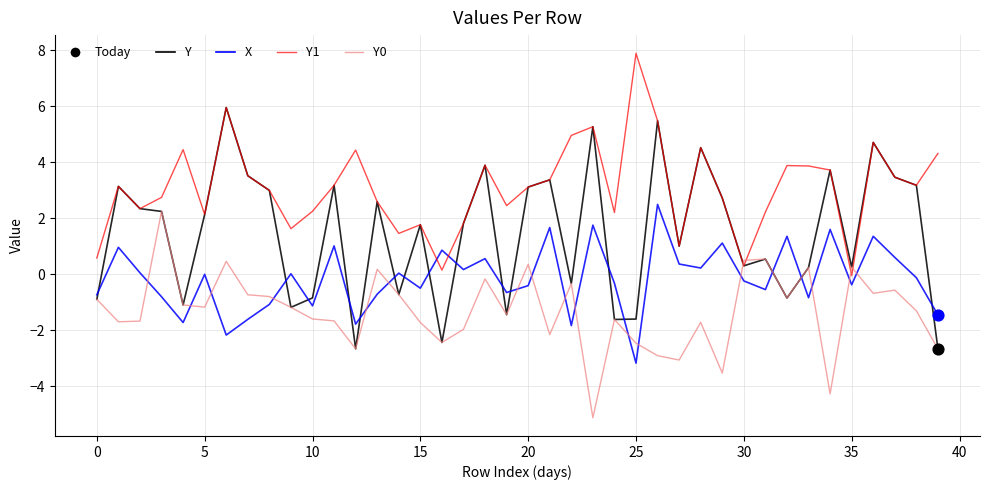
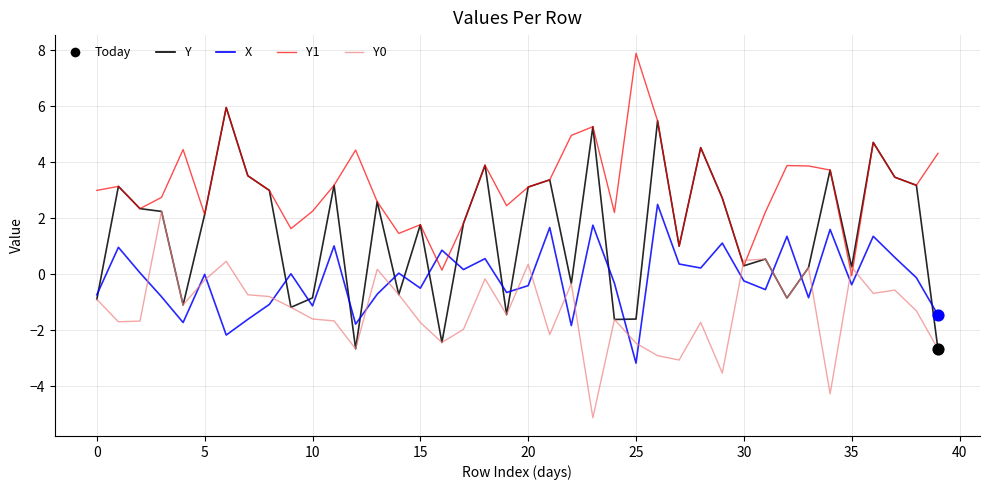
  {
    "Y1": {
-     "0": 0.6,
+     "0": 3.0,
      "10": 2.2,
      "25": 7.9,
      "35": -0.1
    },
    "Y0": {
-     "5": -1.2,
+     "5": -0.2,
      "10": -1.6,
      "15": -1.7,
      "20": 0.3,
      "25": -2.5,
      "30": 0.5
    }
  }
